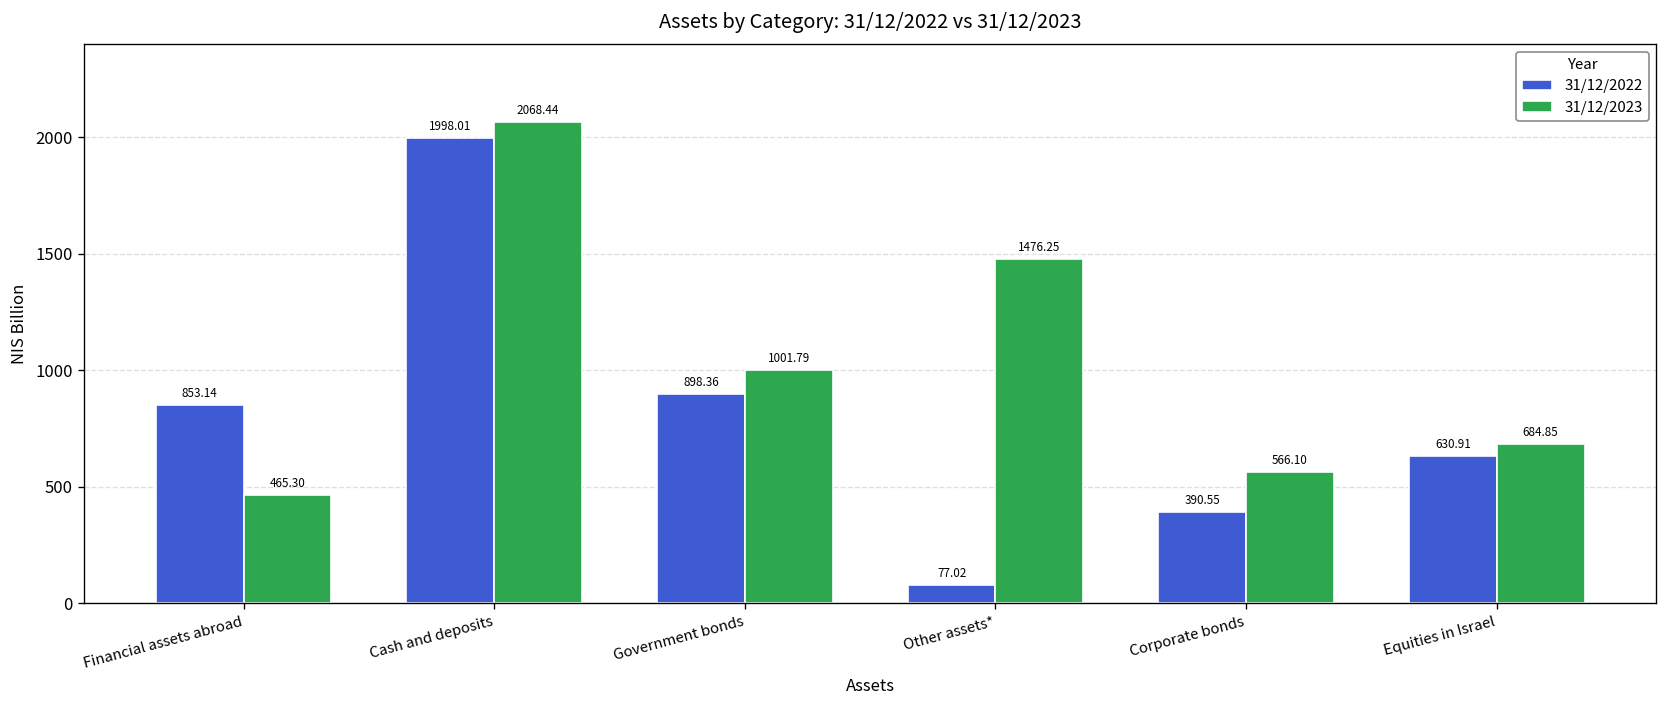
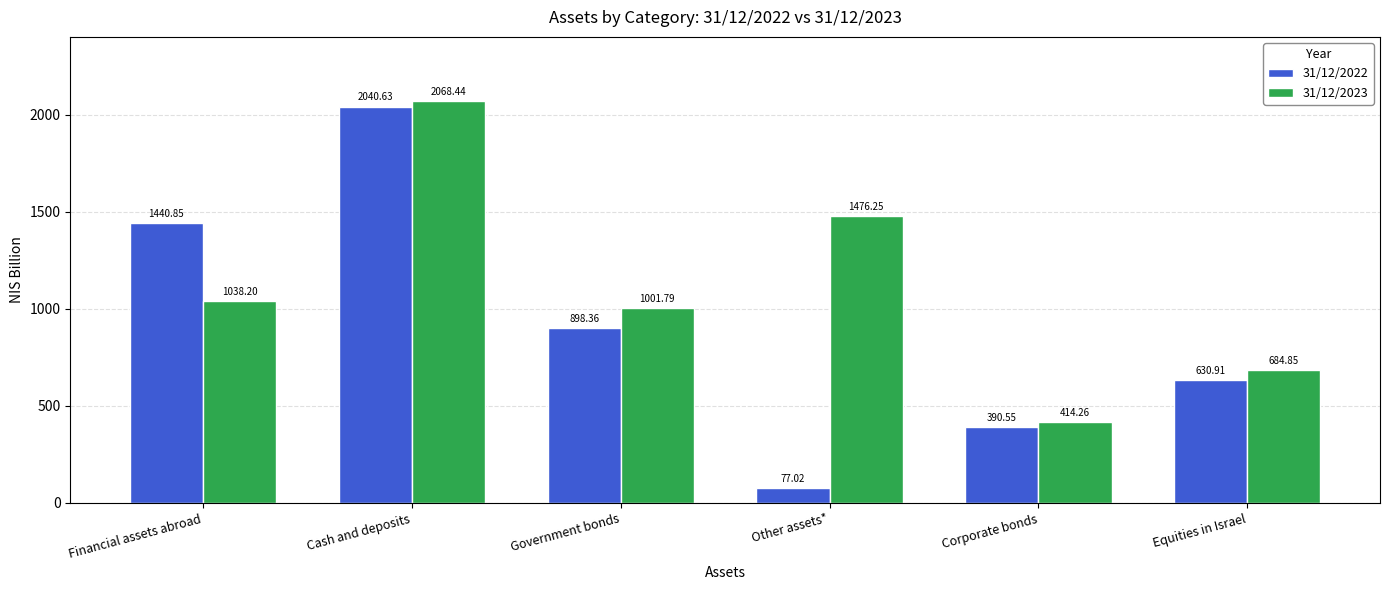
  {
    "31/12/2022": {
-     "Financial assets abroad": 853.14,
-     "Cash and deposits": 1998.01,
+     "Financial assets abroad": 1440.85,
+     "Cash and deposits": 2040.63,
      "Government bonds": 898.36,
      "Other assets*": 77.02,
      "Corporate bonds": 390.55,
      "Equities in Israel": 630.91
    },
    "31/12/2023": {
-     "Financial assets abroad": 465.30,
+     "Financial assets abroad": 1038.20,
      "Cash and deposits": 2068.44,
      "Government bonds": 1001.79,
      "Other assets*": 1476.25,
-     "Corporate bonds": 566.10,
+     "Corporate bonds": 414.26,
      "Equities in Israel": 684.85
    }
  }
